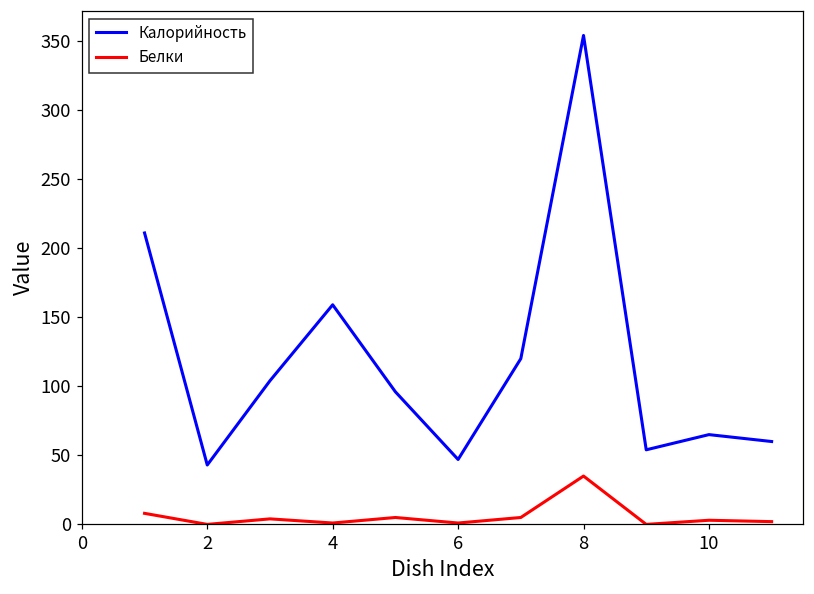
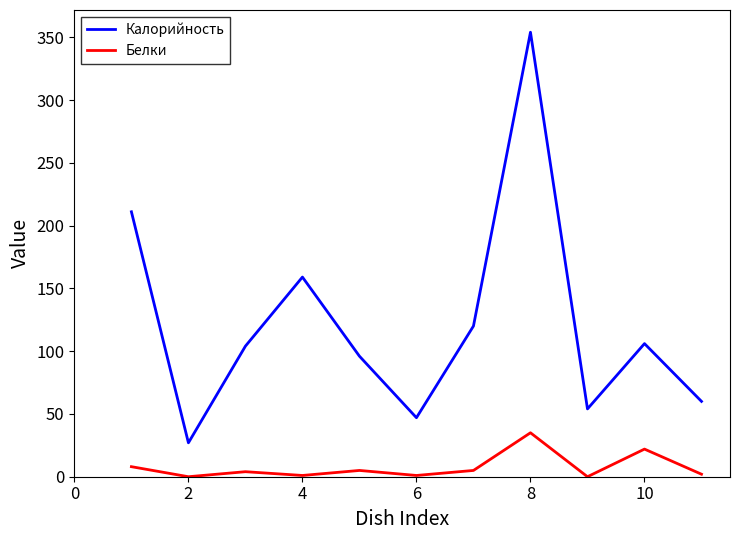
  {
    "Калорийность": {
-     "2": 43,
+     "2": 27,
      "4": 159,
      "6": 47,
      "8": 354,
-     "10": 65
+     "10": 106
    },
    "Белки": {
      "2": 0,
      "4": 1,
      "6": 1,
      "8": 35,
-     "10": 3
+     "10": 22
    }
  }
